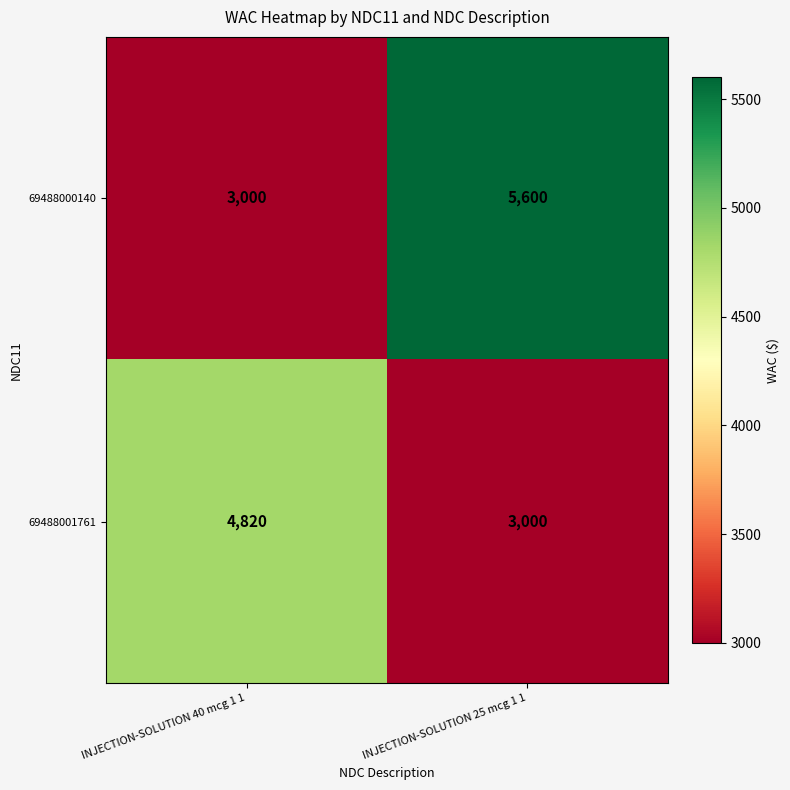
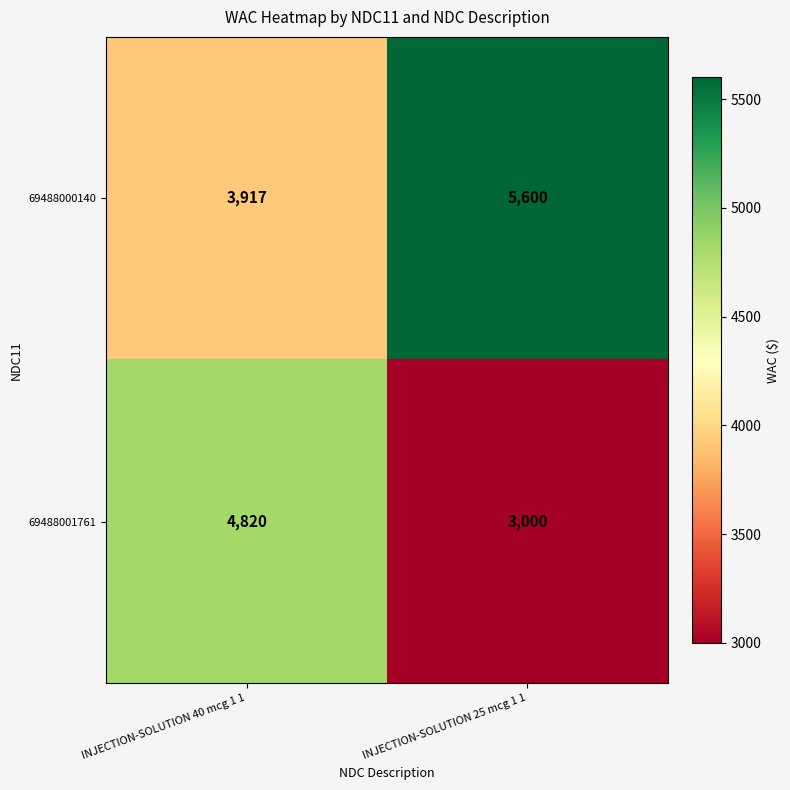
  {
    "69488000140": {
-     "INJECTION-SOLUTION 40 mcg 1 1": "3,000",
+     "INJECTION-SOLUTION 40 mcg 1 1": "3,917",
      "INJECTION-SOLUTION 25 mcg 1 1": "5,600"
    },
    "69488001761": {
      "INJECTION-SOLUTION 40 mcg 1 1": "4,820",
      "INJECTION-SOLUTION 25 mcg 1 1": "3,000"
    }
  }
